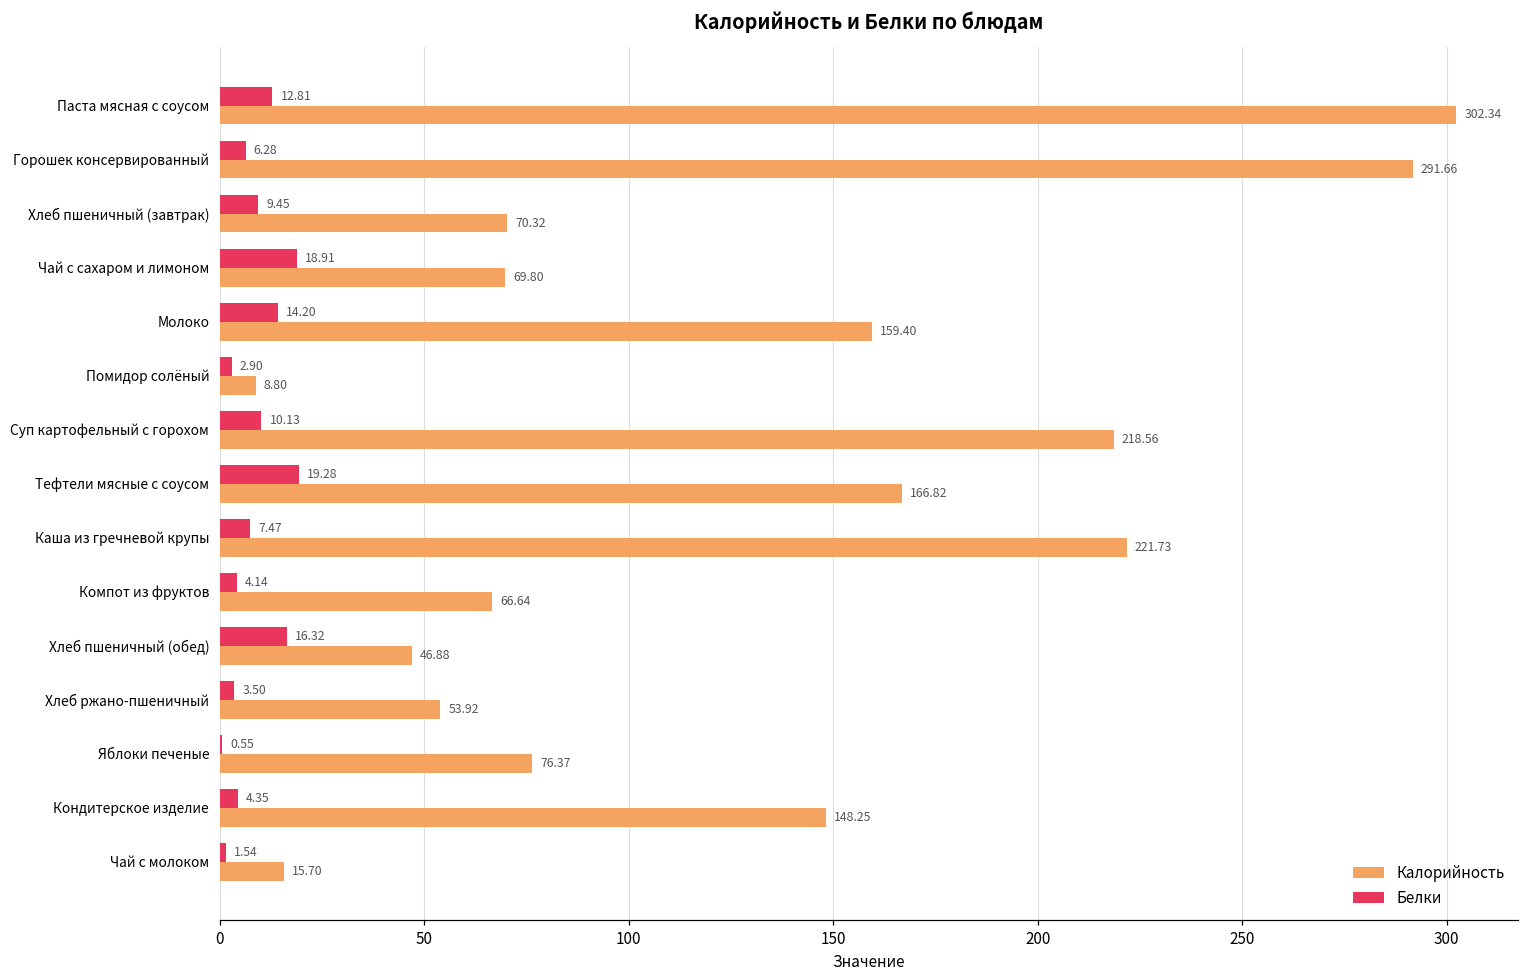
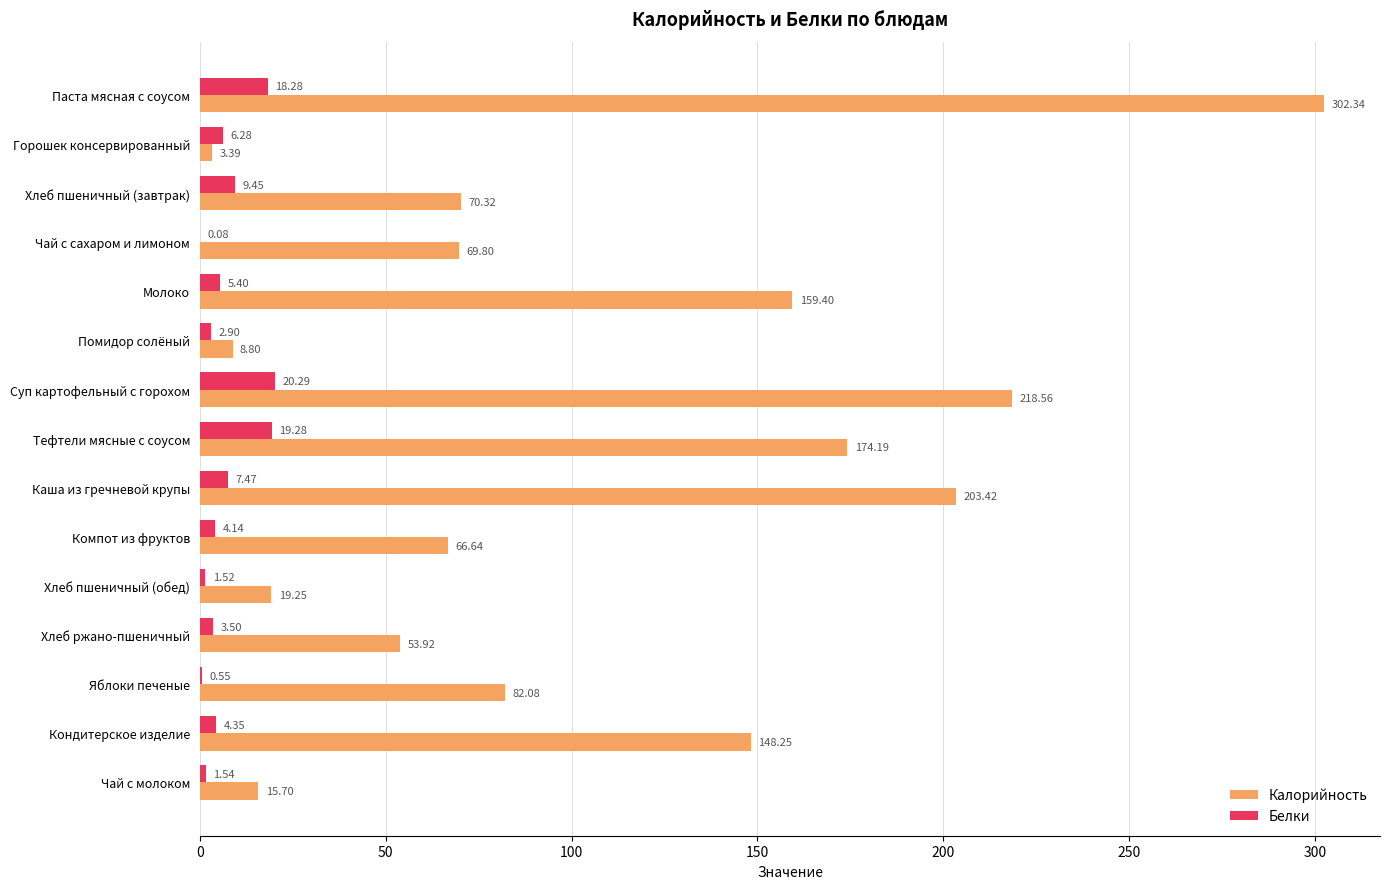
  {
    "Калорийность": {
      "Паста мясная с соусом": 302.34,
-     "Горошек консервированный": 291.66,
+     "Горошек консервированный": 3.39,
      "Хлеб пшеничный (завтрак)": 70.32,
      "Чай с сахаром и лимоном": 69.80,
      "Молоко": 159.40,
      "Помидор солёный": 8.80,
      "Суп картофельный с горохом": 218.56,
-     "Тефтели мясные с соусом": 166.82,
-     "Каша из гречневой крупы": 221.73,
+     "Тефтели мясные с соусом": 174.19,
+     "Каша из гречневой крупы": 203.42,
      "Компот из фруктов": 66.64,
-     "Хлеб пшеничный (обед)": 46.88,
+     "Хлеб пшеничный (обед)": 19.25,
      "Хлеб ржано-пшеничный": 53.92,
-     "Яблоки печеные": 76.37,
+     "Яблоки печеные": 82.08,
      "Кондитерское изделие": 148.25,
      "Чай с молоком": 15.70
    },
    "Белки": {
-     "Паста мясная с соусом": 12.81,
+     "Паста мясная с соусом": 18.28,
      "Горошек консервированный": 6.28,
      "Хлеб пшеничный (завтрак)": 9.45,
-     "Чай с сахаром и лимоном": 18.91,
-     "Молоко": 14.20,
+     "Чай с сахаром и лимоном": 0.08,
+     "Молоко": 5.40,
      "Помидор солёный": 2.90,
-     "Суп картофельный с горохом": 10.13,
+     "Суп картофельный с горохом": 20.29,
      "Тефтели мясные с соусом": 19.28,
      "Каша из гречневой крупы": 7.47,
      "Компот из фруктов": 4.14,
-     "Хлеб пшеничный (обед)": 16.32,
+     "Хлеб пшеничный (обед)": 1.52,
      "Хлеб ржано-пшеничный": 3.50,
      "Яблоки печеные": 0.55,
      "Кондитерское изделие": 4.35,
      "Чай с молоком": 1.54
    }
  }
